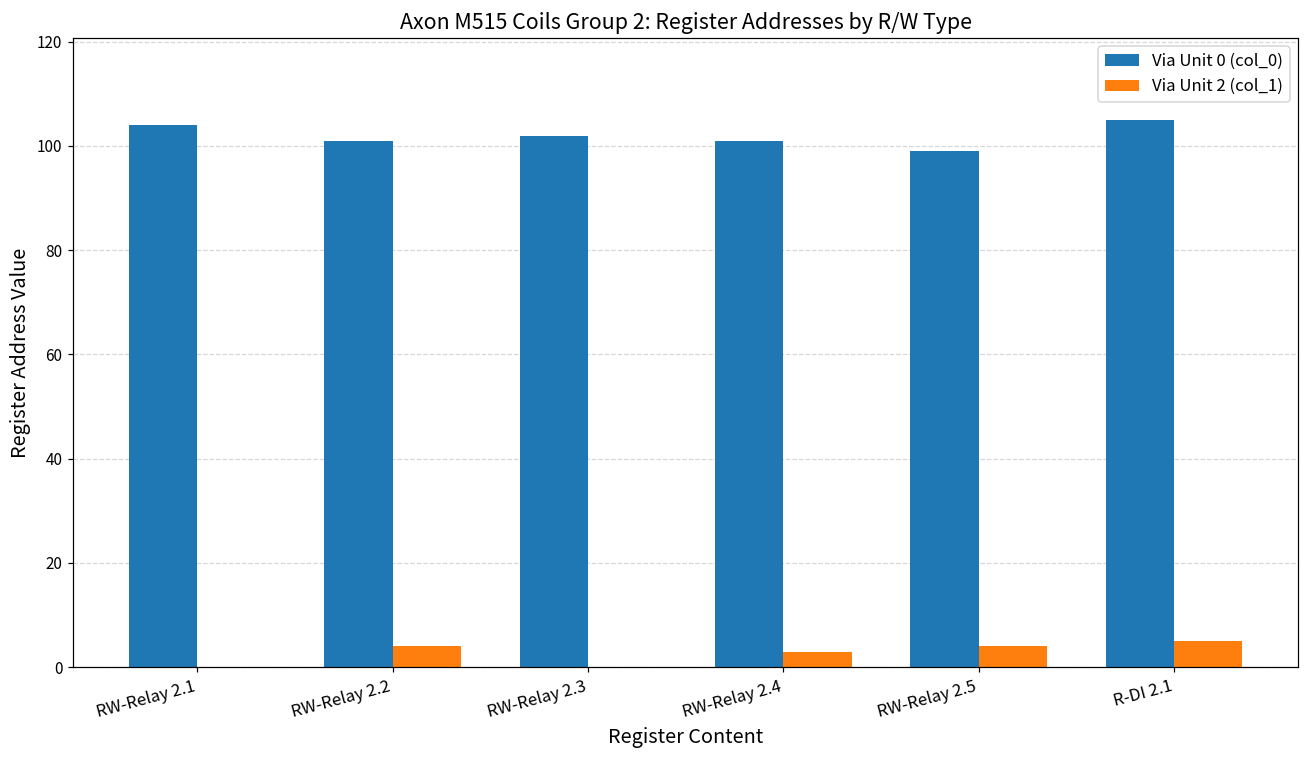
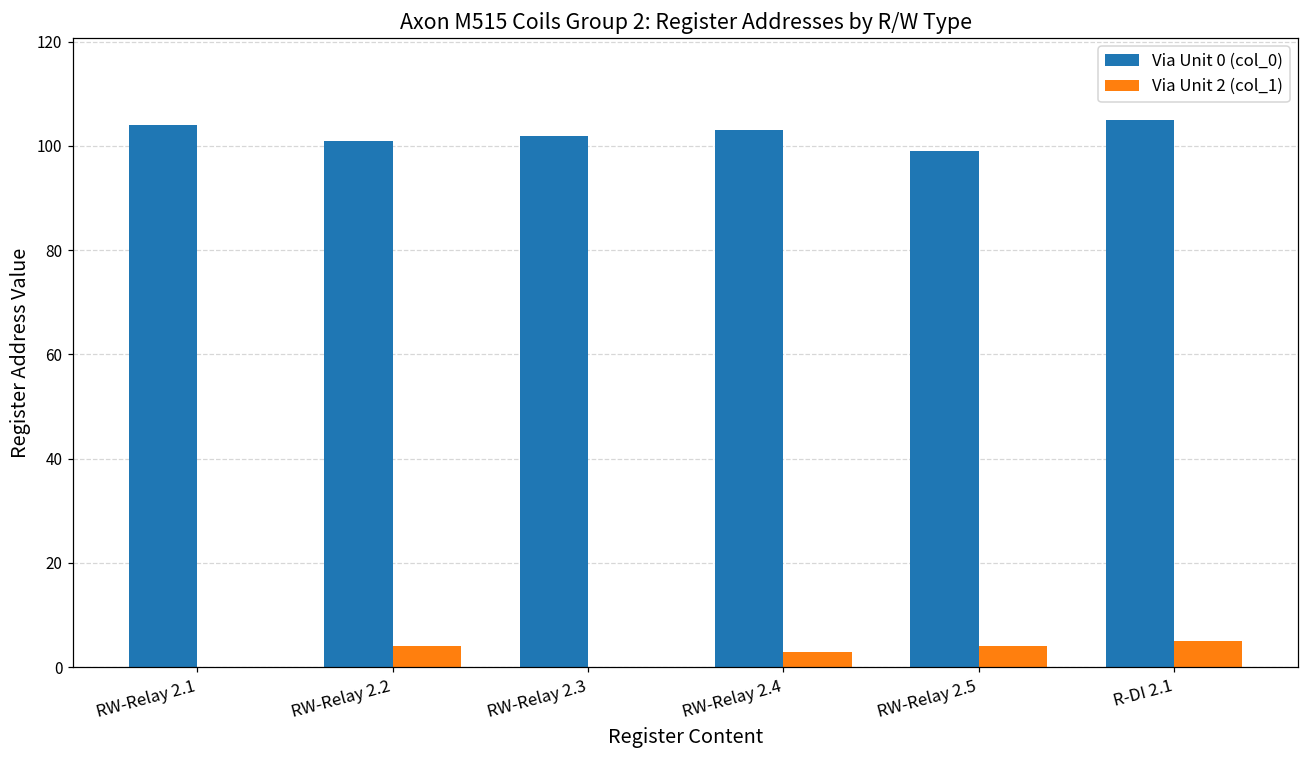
  {
    "Via Unit 0 (col_0)": {
      "RW-Relay 2.1": 104,
      "RW-Relay 2.2": 101,
      "RW-Relay 2.3": 102,
-     "RW-Relay 2.4": 101,
+     "RW-Relay 2.4": 103,
      "RW-Relay 2.5": 99,
      "R-DI 2.1": 105
    },
    "Via Unit 2 (col_1)": {
      "RW-Relay 2.1": 0,
      "RW-Relay 2.2": 4,
      "RW-Relay 2.3": 0,
      "RW-Relay 2.4": 3,
      "RW-Relay 2.5": 4,
      "R-DI 2.1": 5
    }
  }
